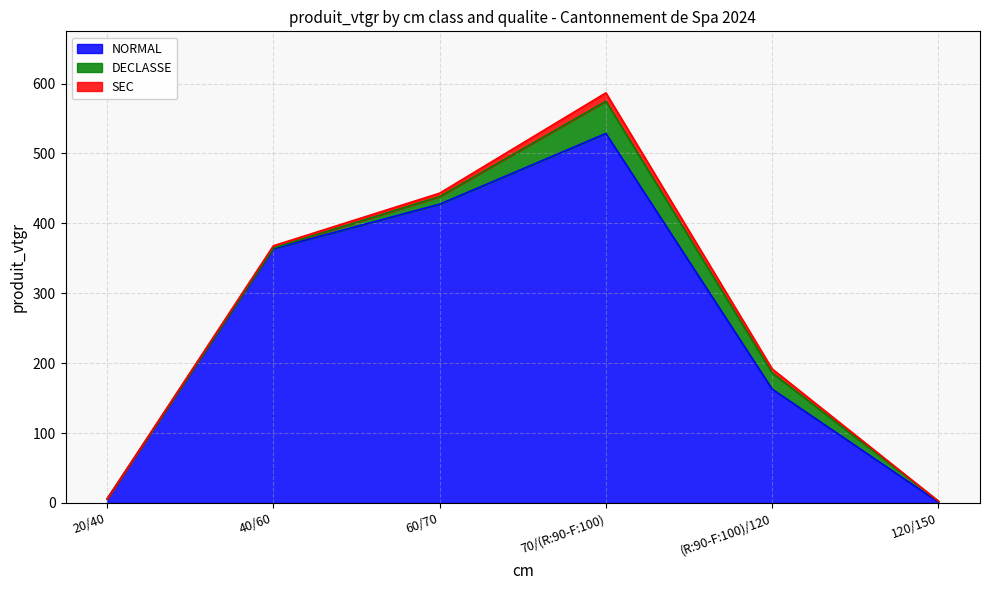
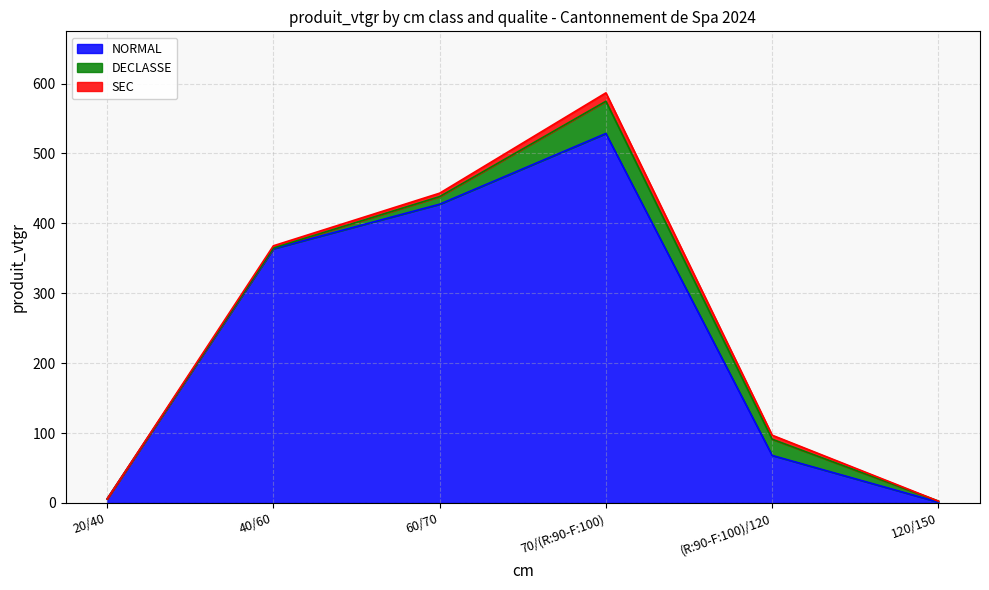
  {
    "NORMAL": {
      "60/70": 430,
      "70/(R:90-F:100)": 530,
-     "(R:90-F:100)/120": 160
+     "(R:90-F:100)/120": 70
    },
    "DECLASSE": {
      "60/70": 10,
      "70/(R:90-F:100)": 50,
      "(R:90-F:100)/120": 20
    },
    "SEC": {
      "60/70": 0,
      "70/(R:90-F:100)": 10,
      "(R:90-F:100)/120": 10
    }
  }
